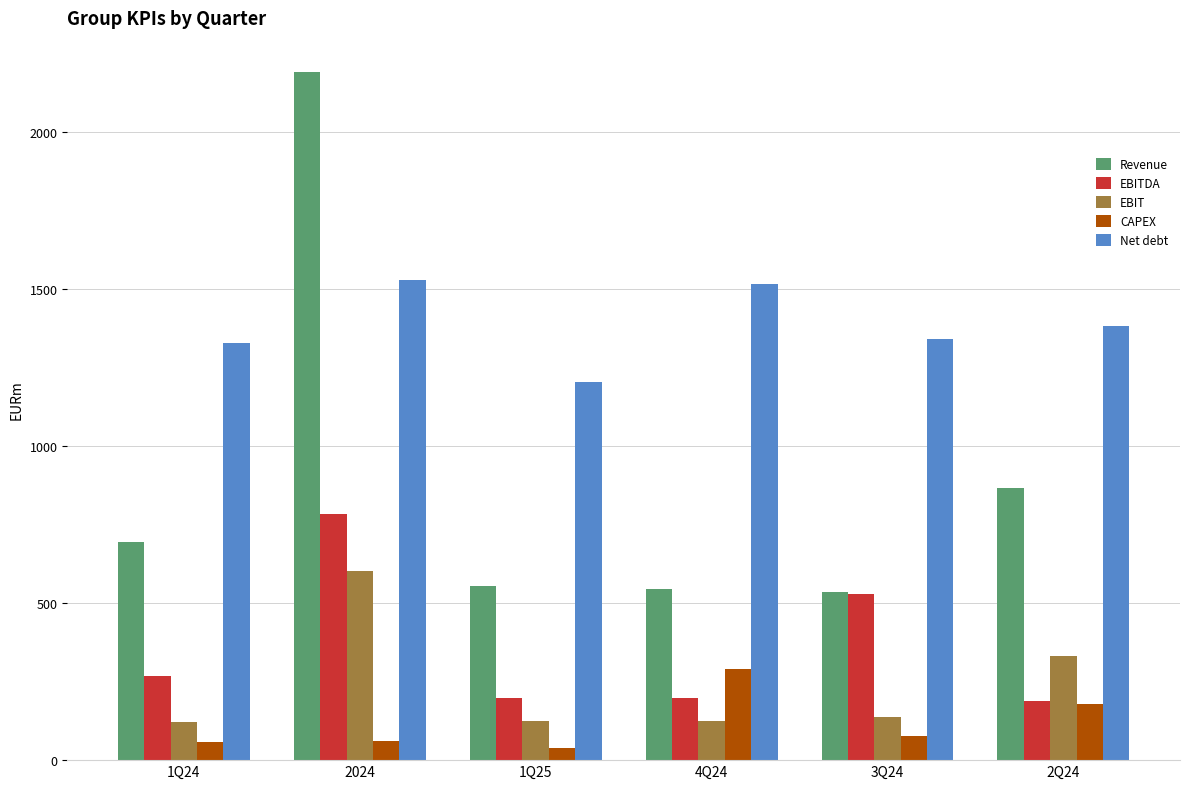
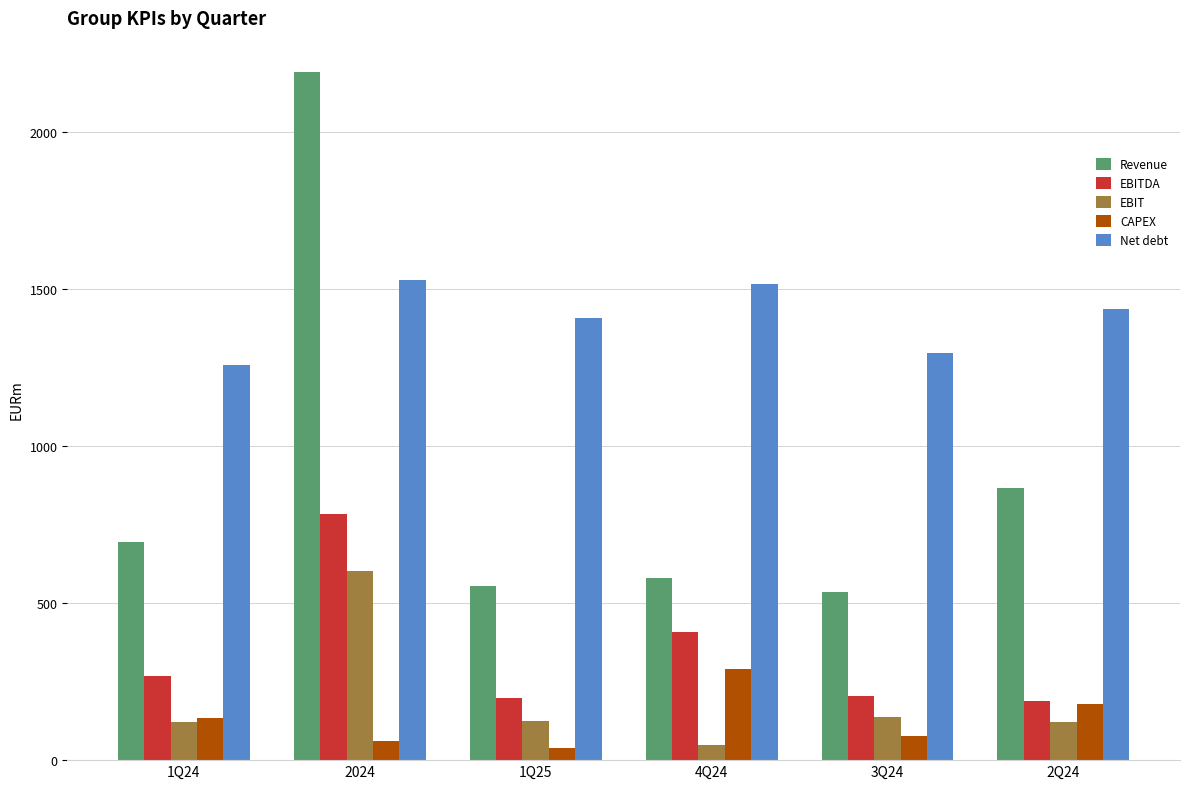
  {
    "Revenue": {
      "1Q24": 690,
      "2024": 2190,
      "1Q25": 560,
-     "4Q24": 550,
+     "4Q24": 580,
      "3Q24": 540,
      "2Q24": 870
    },
    "EBITDA": {
      "1Q24": 270,
      "2024": 780,
      "1Q25": 200,
-     "4Q24": 200,
-     "3Q24": 530,
+     "4Q24": 410,
+     "3Q24": 210,
      "2Q24": 190
    },
    "EBIT": {
      "1Q24": 120,
      "2024": 600,
      "1Q25": 130,
-     "4Q24": 120,
+     "4Q24": 50,
      "3Q24": 140,
-     "2Q24": 330
+     "2Q24": 120
    },
    "CAPEX": {
-     "1Q24": 60,
+     "1Q24": 130,
      "2024": 60,
      "1Q25": 40,
      "4Q24": 290,
      "3Q24": 80,
      "2Q24": 180
    },
    "Net debt": {
-     "1Q24": 1330,
+     "1Q24": 1260,
      "2024": 1530,
-     "1Q25": 1210,
+     "1Q25": 1410,
      "4Q24": 1520,
-     "3Q24": 1340,
-     "2Q24": 1380
+     "3Q24": 1300,
+     "2Q24": 1440
    }
  }
